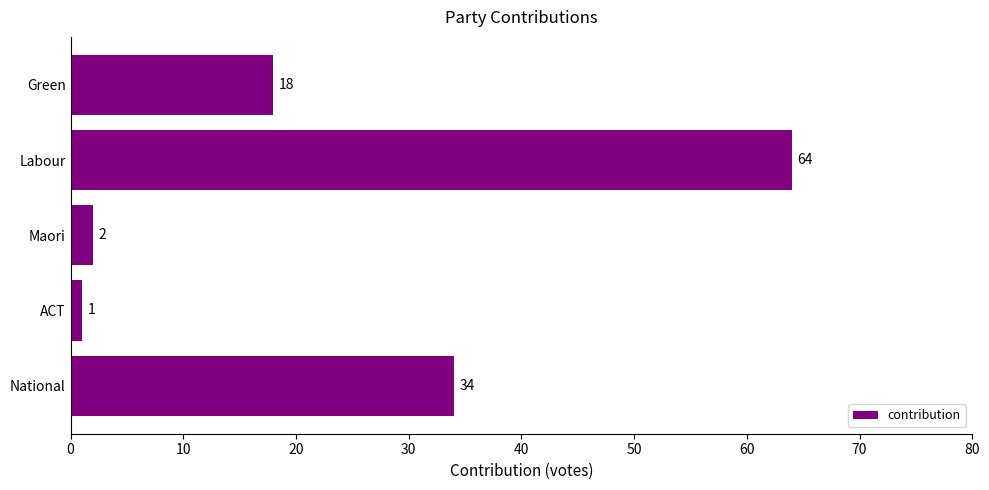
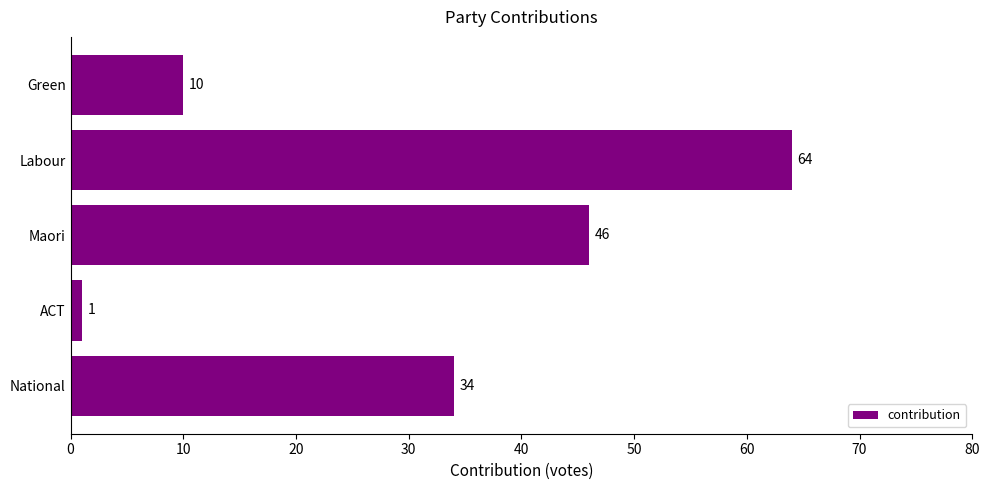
  {
-   "Green": 18,
+   "Green": 10,
    "Labour": 64,
-   "Maori": 2,
+   "Maori": 46,
    "ACT": 1,
    "National": 34
  }
